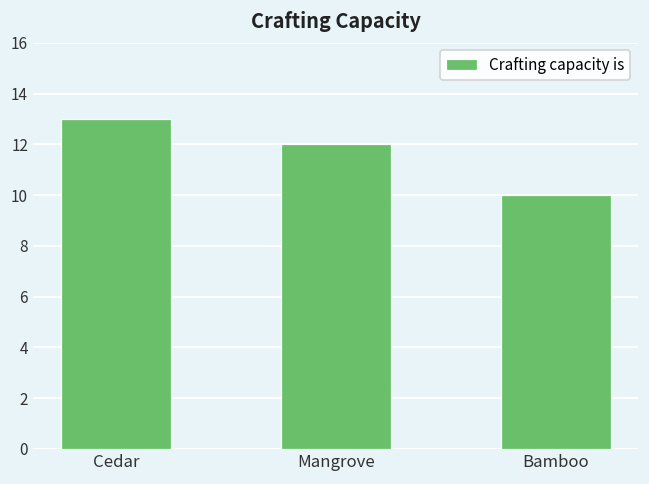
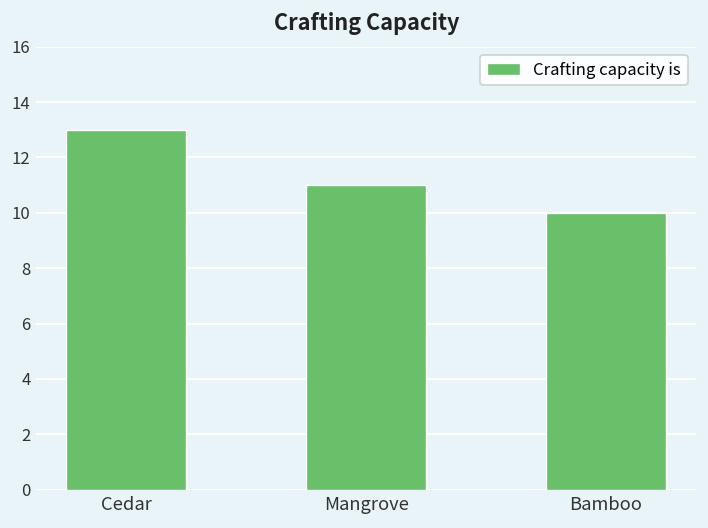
  {
    "Cedar": 13,
-   "Mangrove": 12,
+   "Mangrove": 11,
    "Bamboo": 10
  }
